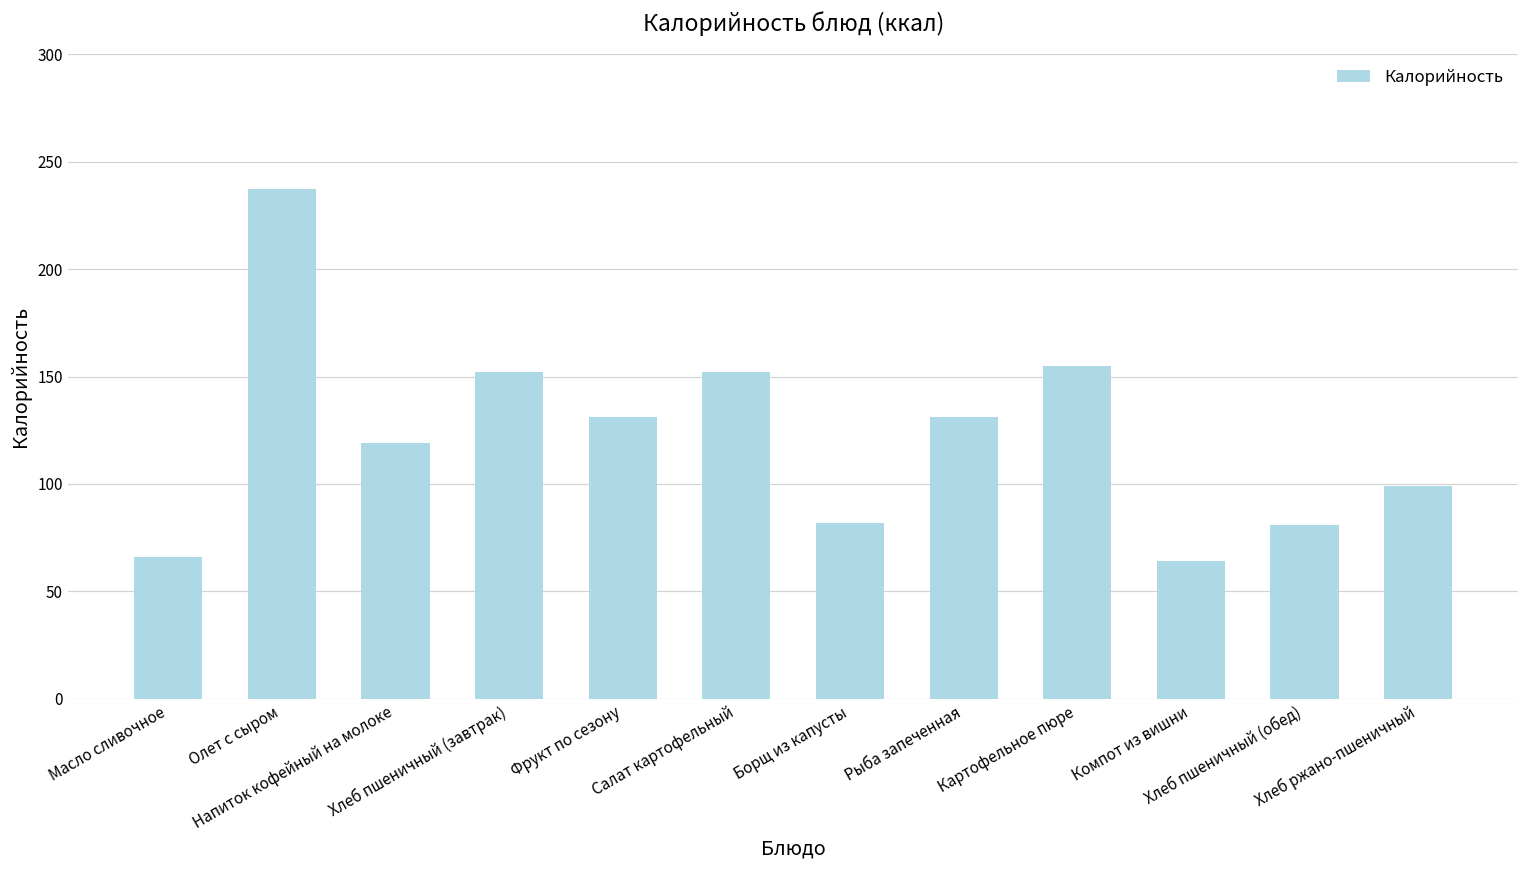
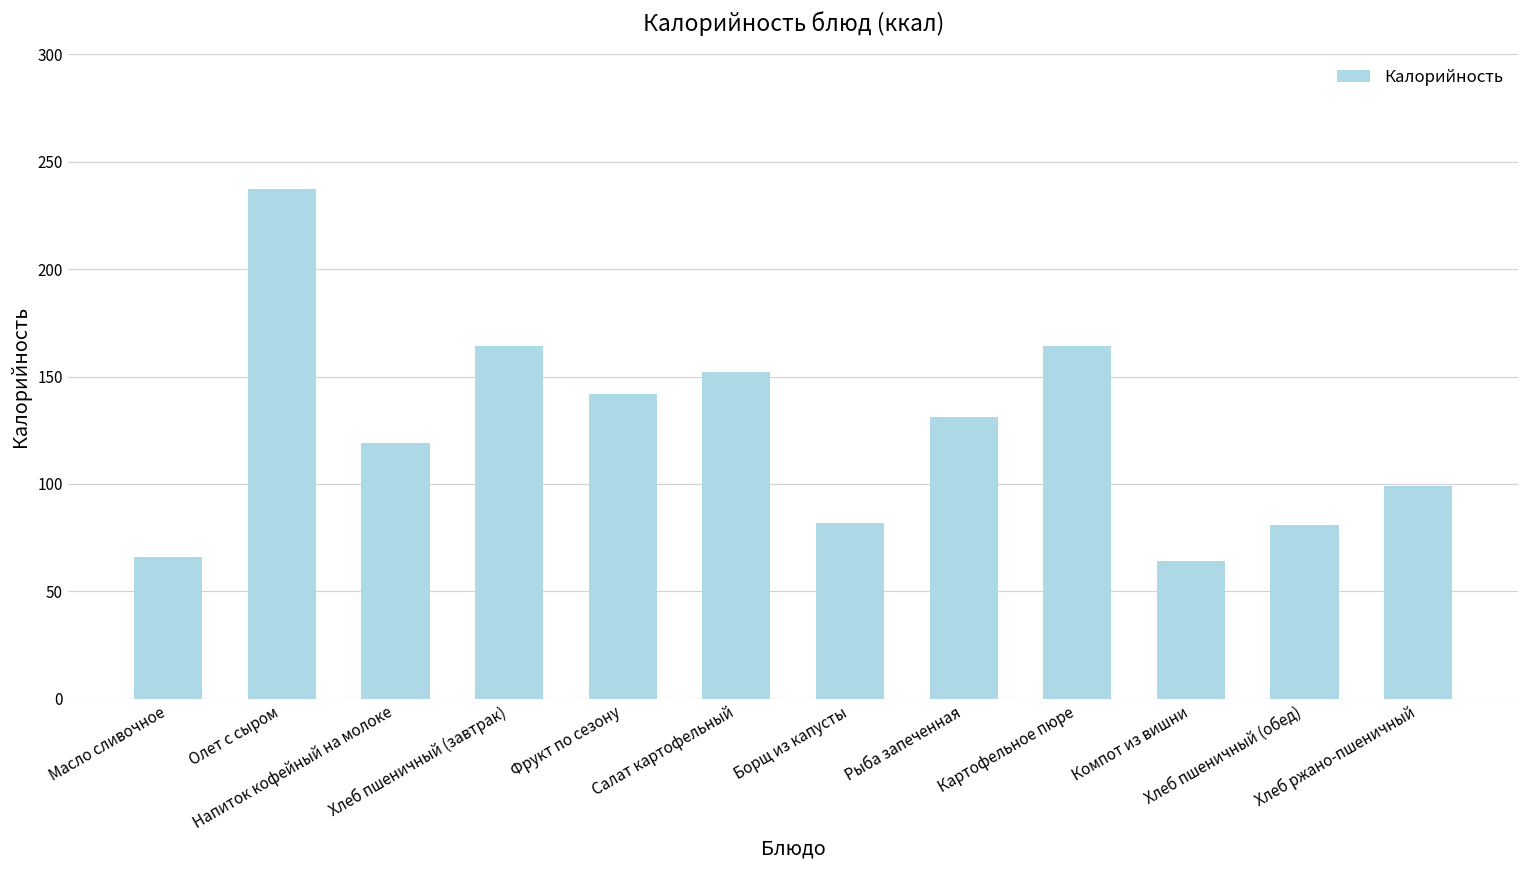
  {
    "Масло сливочное": 66,
    "Олет с сыром": 237,
    "Напиток кофейный на молоке": 119,
-   "Хлеб пшеничный (завтрак)": 152,
-   "Фрукт по сезону": 131,
+   "Хлеб пшеничный (завтрак)": 164,
+   "Фрукт по сезону": 142,
    "Салат картофельный": 152,
    "Борщ из капусты": 82,
    "Рыба запеченная": 131,
-   "Картофельное пюре": 155,
+   "Картофельное пюре": 164,
    "Компот из вишни": 64,
    "Хлеб пшеничный (обед)": 81,
    "Хлеб ржано-пшеничный": 99
  }
